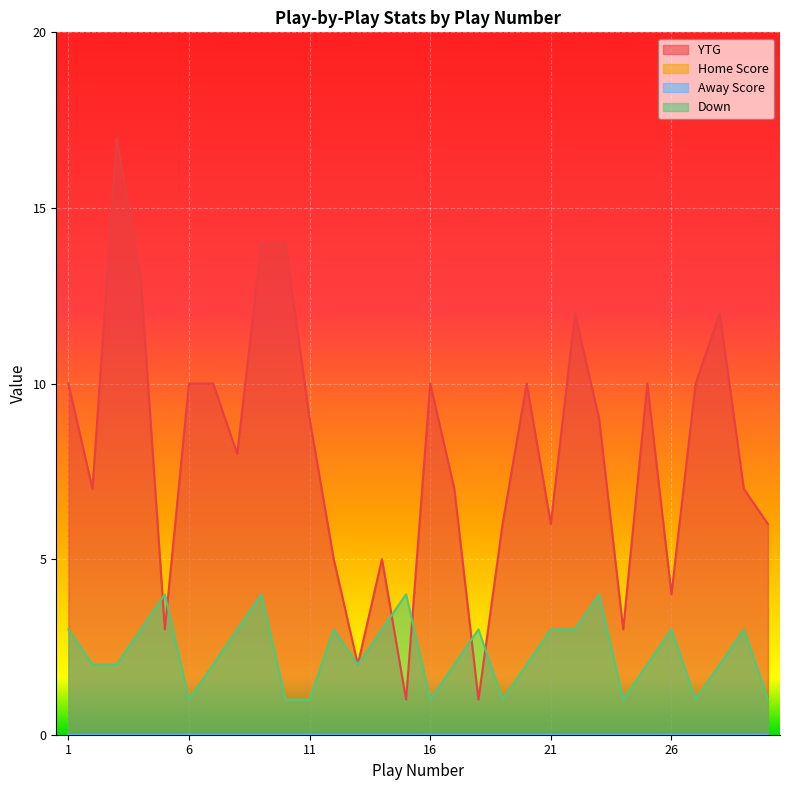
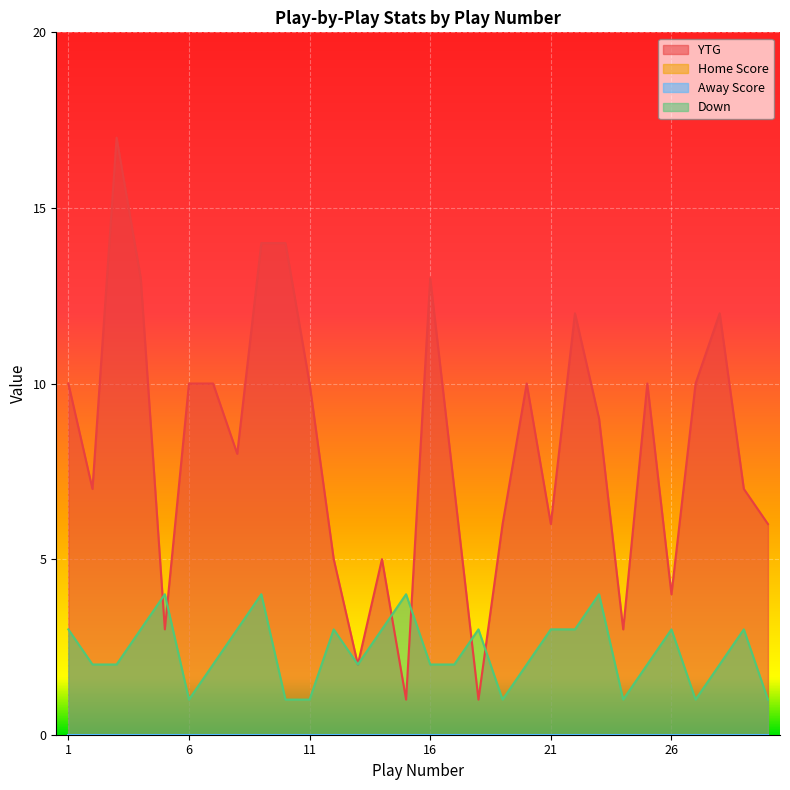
  {
    "YTG": {
      "1": 10,
      "6": 10,
-     "11": 9,
-     "16": 10,
+     "11": 10,
+     "16": 13,
      "21": 6,
      "26": 4
    },
    "Away Score": {
      "1": 0,
      "6": 0,
      "11": 0,
      "16": 0,
      "21": 0,
      "26": 0
    },
    "Down": {
      "1": 3,
      "6": 1,
      "11": 1,
-     "16": 1,
+     "16": 2,
      "21": 3,
      "26": 3
    }
  }
